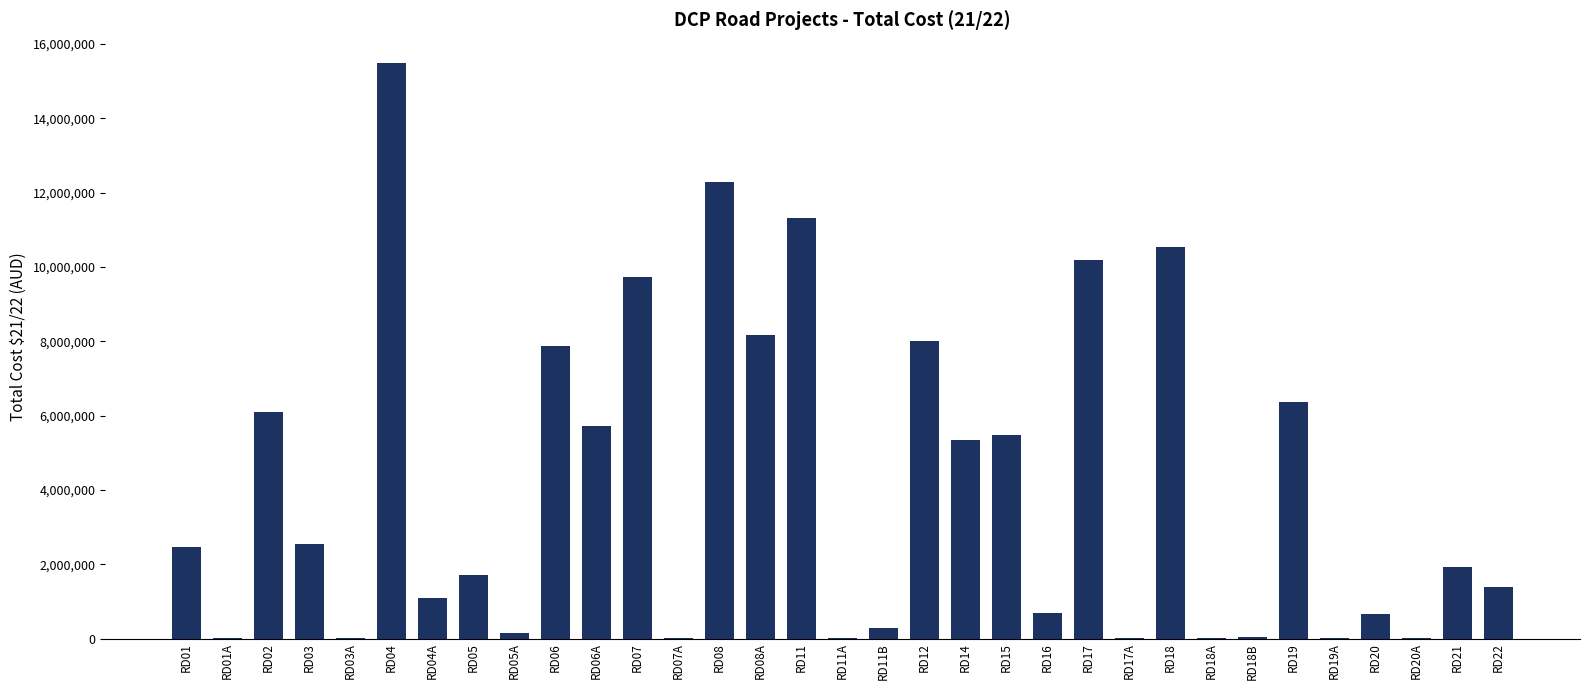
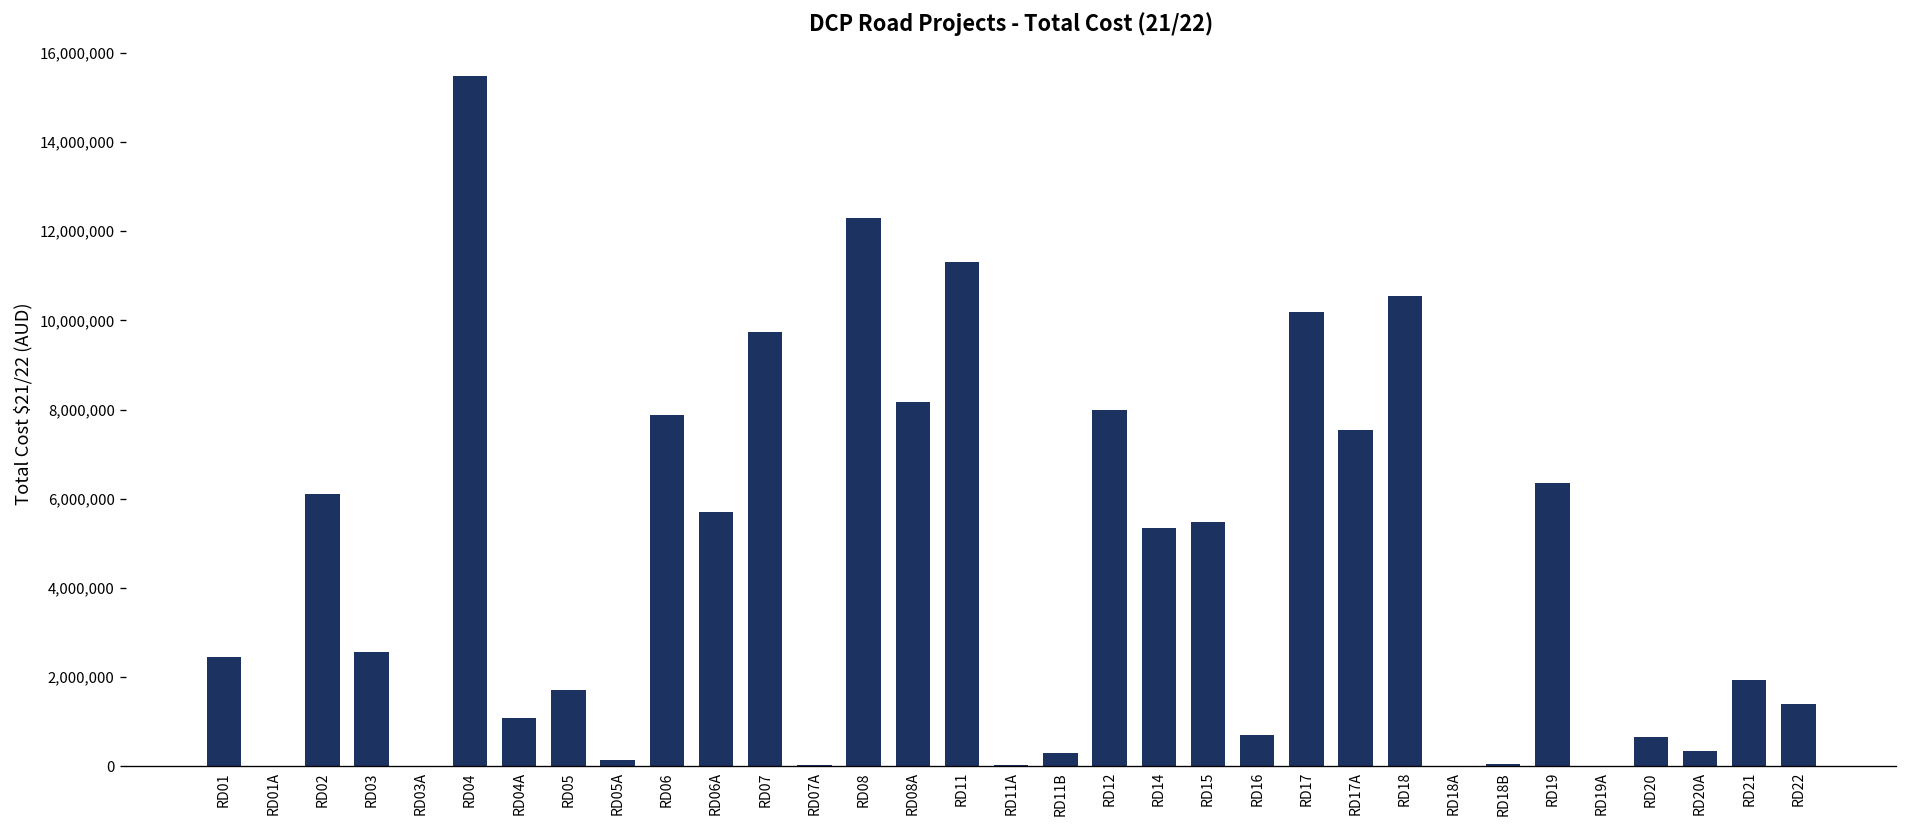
  {
    "RD01": "2,500,000",
    "RD02": "6,100,000",
    "RD03": "2,600,000",
    "RD04": "15,500,000",
    "RD04A": "1,100,000",
    "RD05": "1,700,000",
    "RD05A": "100,000",
    "RD06": "7,900,000",
    "RD06A": "5,700,000",
    "RD07": "9,700,000",
    "RD08": "12,300,000",
    "RD08A": "8,200,000",
    "RD11": "11,300,000",
    "RD11B": "300,000",
    "RD12": "8,000,000",
    "RD14": "5,300,000",
    "RD15": "5,500,000",
    "RD16": "700,000",
    "RD17": "10,200,000",
-   "RD17A": "0",
+   "RD17A": "7,500,000",
    "RD18": "10,500,000",
    "RD19": "6,400,000",
    "RD20": "700,000",
-   "RD20A": "0",
+   "RD20A": "300,000",
    "RD21": "1,900,000",
    "RD22": "1,400,000"
  }
